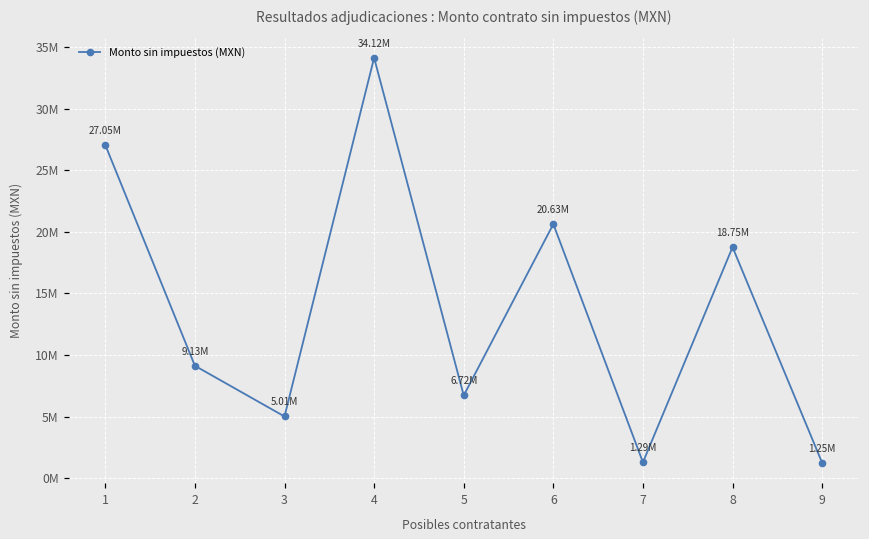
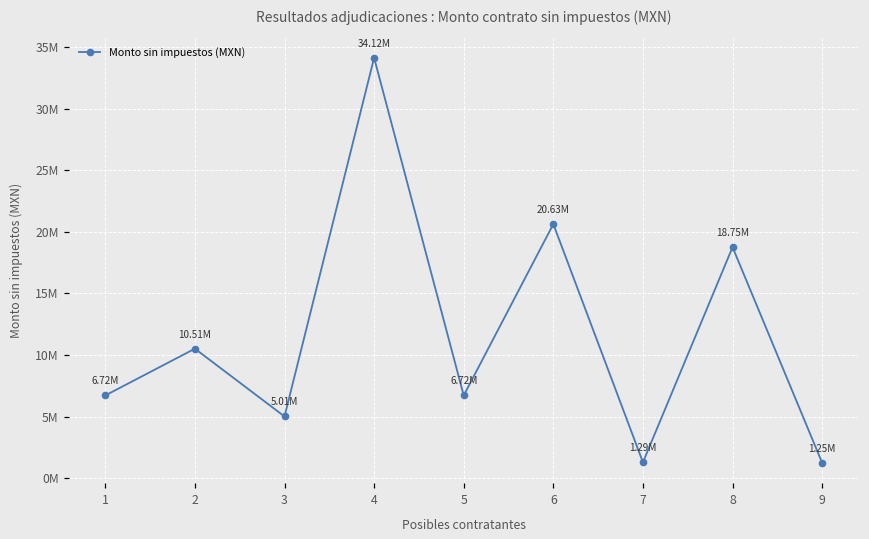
  {
-   "1": "27.05M",
-   "2": "9.13M",
+   "1": "6.72M",
+   "2": "10.51M",
    "3": "5.01M",
    "4": "34.12M",
    "5": "6.72M",
    "6": "20.63M",
    "7": "1.29M",
    "8": "18.75M",
    "9": "1.25M"
  }
